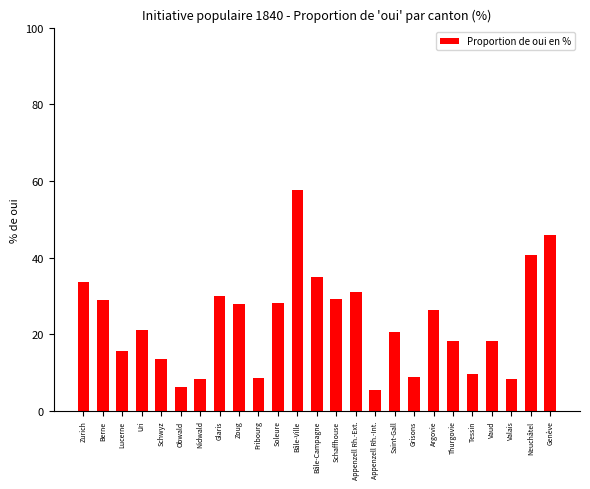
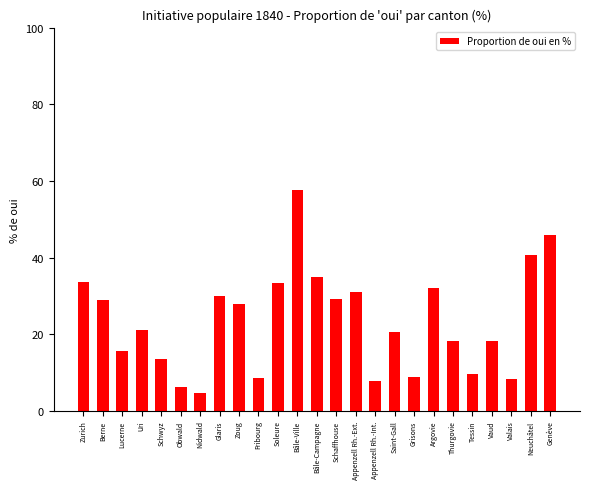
  {
    "Zurich": 34,
    "Berne": 29,
    "Lucerne": 16,
    "Uri": 21,
    "Schwyz": 13,
    "Obwald": 6,
-   "Nidwald": 8,
+   "Nidwald": 5,
    "Glaris": 30,
    "Zoug": 28,
    "Fribourg": 9,
-   "Soleure": 28,
+   "Soleure": 33,
    "Bâle-Ville": 58,
    "Bâle-Campagne": 35,
    "Schaffhouse": 29,
    "Appenzell Rh.-Ext.": 31,
-   "Appenzell Rh.-Int.": 5,
+   "Appenzell Rh.-Int.": 8,
    "Saint-Gall": 21,
    "Grisons": 9,
-   "Argovie": 26,
+   "Argovie": 32,
    "Thurgovie": 18,
    "Tessin": 10,
    "Vaud": 18,
    "Valais": 8,
    "Neuchâtel": 41,
    "Genève": 46
  }
